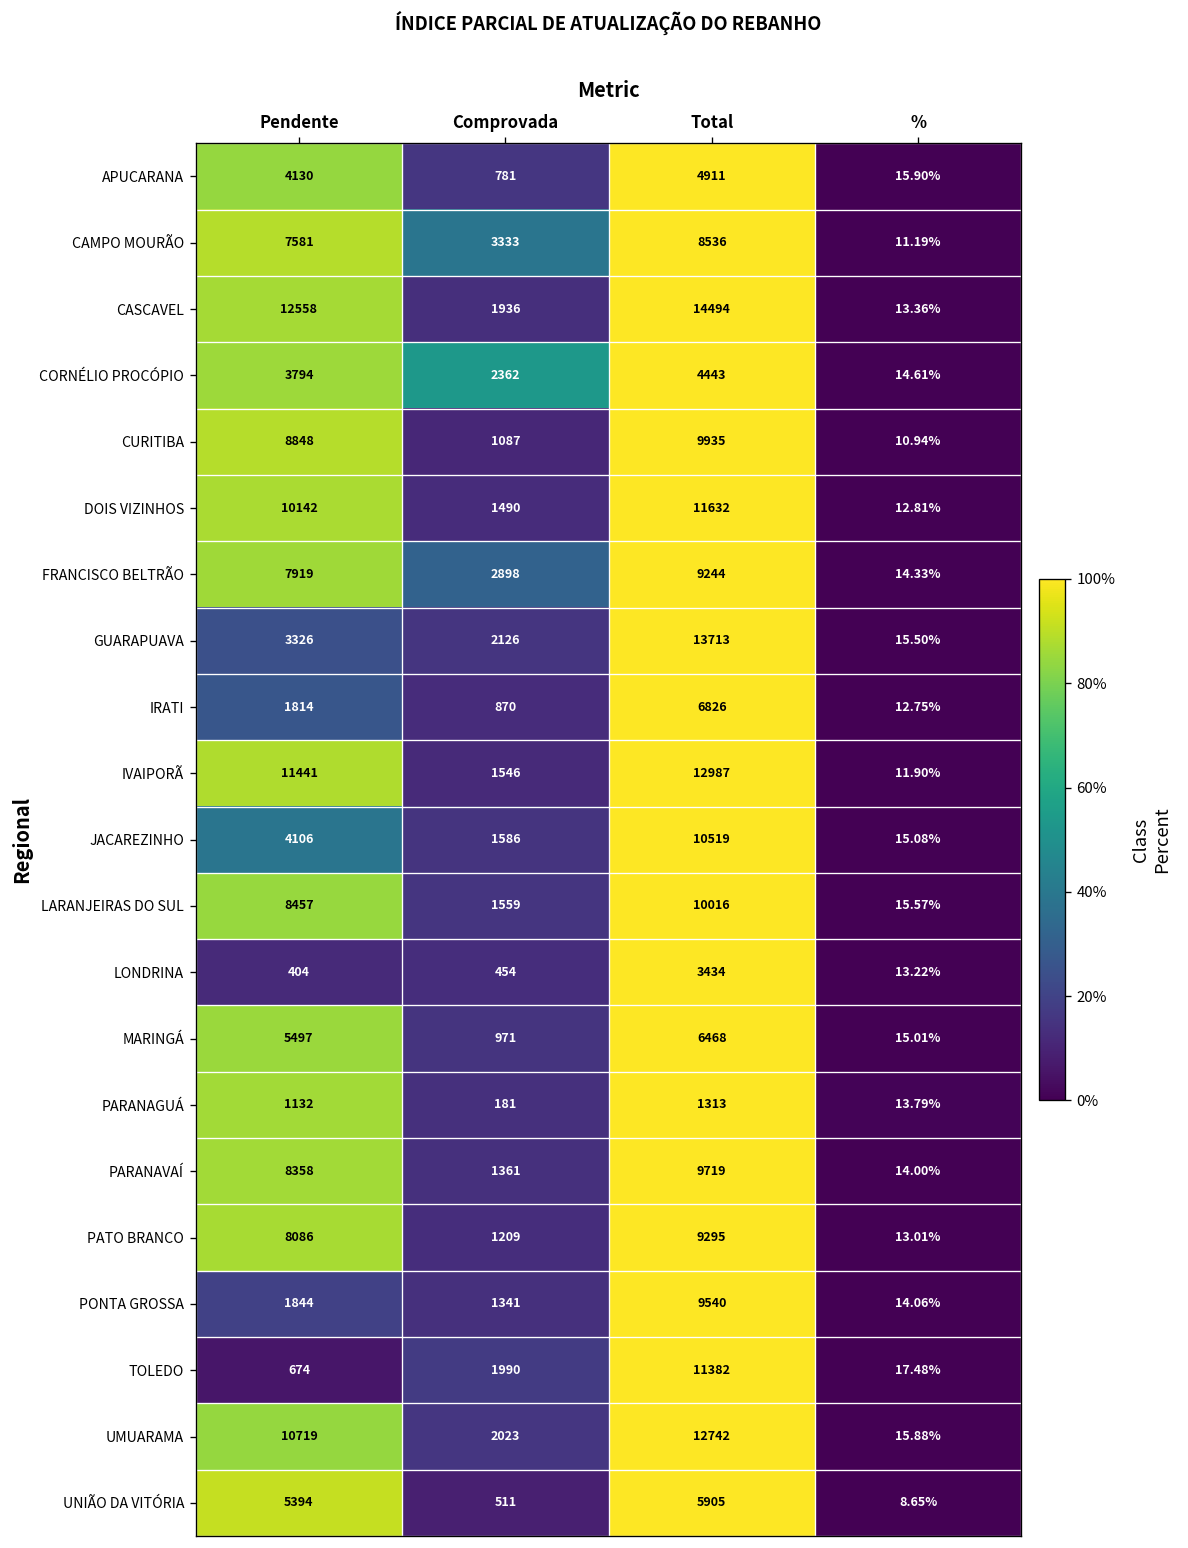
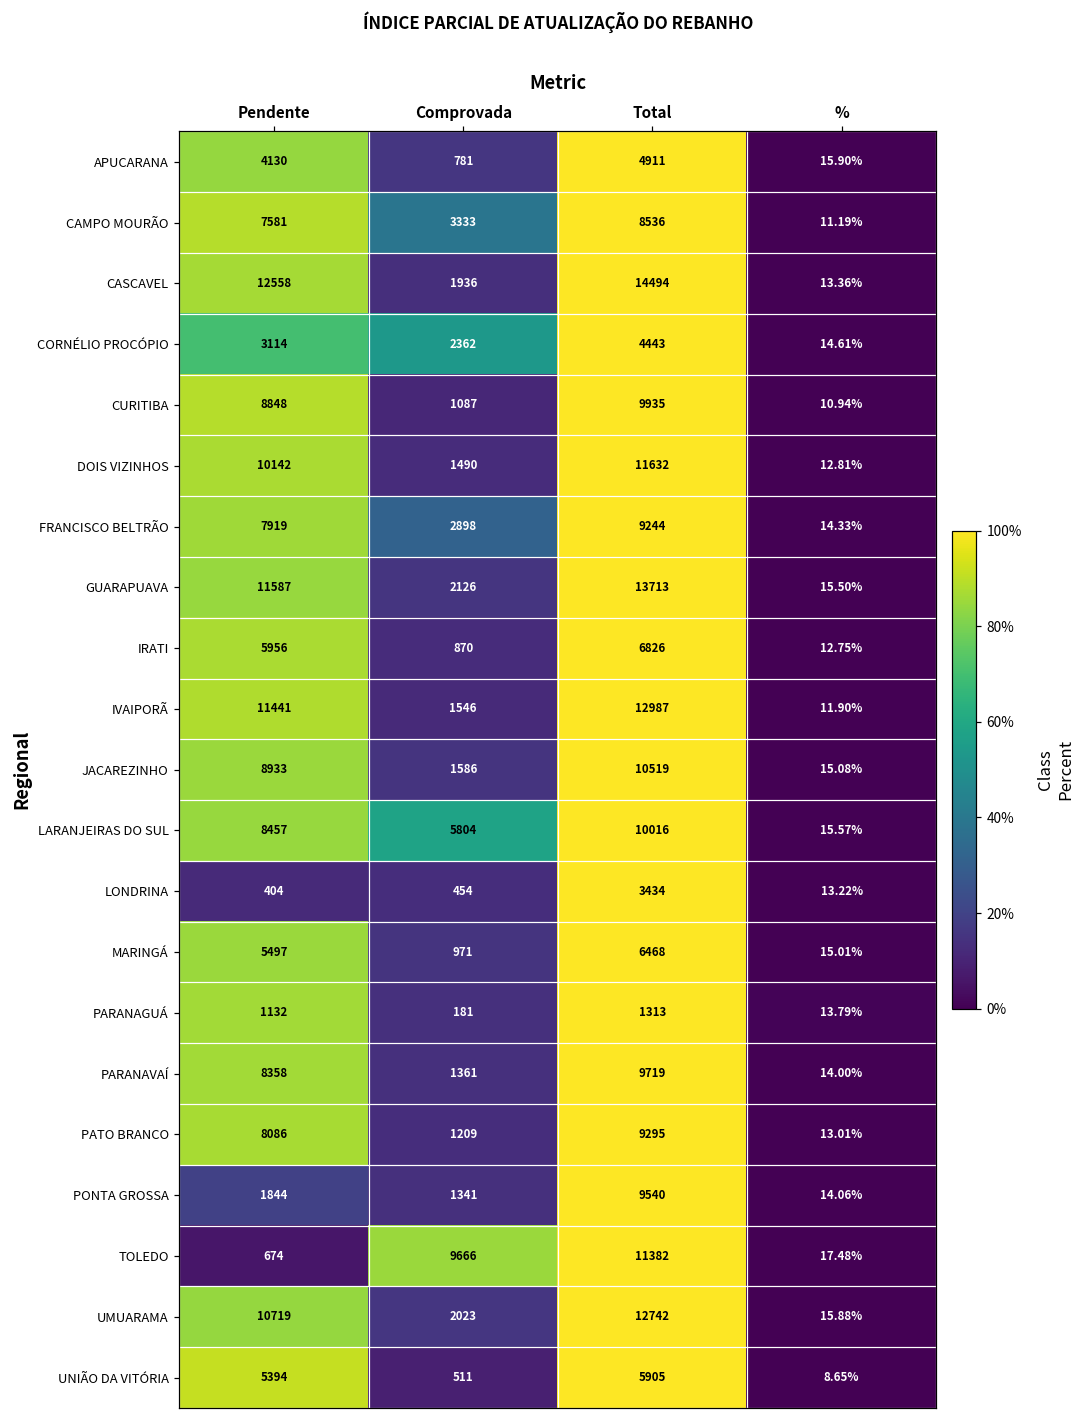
  {
    "APUCARANA": {
      "Pendente": "4130",
      "Comprovada": "781",
      "Total": "4911",
      "%": "15.90%"
    },
    "CAMPO MOURÃO": {
      "Pendente": "7581",
      "Comprovada": "3333",
      "Total": "8536",
      "%": "11.19%"
    },
    "CASCAVEL": {
      "Pendente": "12558",
      "Comprovada": "1936",
      "Total": "14494",
      "%": "13.36%"
    },
    "CORNÉLIO PROCÓPIO": {
-     "Pendente": "3794",
+     "Pendente": "3114",
      "Comprovada": "2362",
      "Total": "4443",
      "%": "14.61%"
    },
    "CURITIBA": {
      "Pendente": "8848",
      "Comprovada": "1087",
      "Total": "9935",
      "%": "10.94%"
    },
    "DOIS VIZINHOS": {
      "Pendente": "10142",
      "Comprovada": "1490",
      "Total": "11632",
      "%": "12.81%"
    },
    "FRANCISCO BELTRÃO": {
      "Pendente": "7919",
      "Comprovada": "2898",
      "Total": "9244",
      "%": "14.33%"
    },
    "GUARAPUAVA": {
-     "Pendente": "3326",
+     "Pendente": "11587",
      "Comprovada": "2126",
      "Total": "13713",
      "%": "15.50%"
    },
    "IRATI": {
-     "Pendente": "1814",
+     "Pendente": "5956",
      "Comprovada": "870",
      "Total": "6826",
      "%": "12.75%"
    },
    "IVAIPORÃ": {
      "Pendente": "11441",
      "Comprovada": "1546",
      "Total": "12987",
      "%": "11.90%"
    },
    "JACAREZINHO": {
-     "Pendente": "4106",
+     "Pendente": "8933",
      "Comprovada": "1586",
      "Total": "10519",
      "%": "15.08%"
    },
    "LARANJEIRAS DO SUL": {
      "Pendente": "8457",
-     "Comprovada": "1559",
+     "Comprovada": "5804",
      "Total": "10016",
      "%": "15.57%"
    },
    "LONDRINA": {
      "Pendente": "404",
      "Comprovada": "454",
      "Total": "3434",
      "%": "13.22%"
    },
    "MARINGÁ": {
      "Pendente": "5497",
      "Comprovada": "971",
      "Total": "6468",
      "%": "15.01%"
    },
    "PARANAGUÁ": {
      "Pendente": "1132",
      "Comprovada": "181",
      "Total": "1313",
      "%": "13.79%"
    },
    "PARANAVAÍ": {
      "Pendente": "8358",
      "Comprovada": "1361",
      "Total": "9719",
      "%": "14.00%"
    },
    "PATO BRANCO": {
      "Pendente": "8086",
      "Comprovada": "1209",
      "Total": "9295",
      "%": "13.01%"
    },
    "PONTA GROSSA": {
      "Pendente": "1844",
      "Comprovada": "1341",
      "Total": "9540",
      "%": "14.06%"
    },
    "TOLEDO": {
      "Pendente": "674",
-     "Comprovada": "1990",
+     "Comprovada": "9666",
      "Total": "11382",
      "%": "17.48%"
    },
    "UMUARAMA": {
      "Pendente": "10719",
      "Comprovada": "2023",
      "Total": "12742",
      "%": "15.88%"
    },
    "UNIÃO DA VITÓRIA": {
      "Pendente": "5394",
      "Comprovada": "511",
      "Total": "5905",
      "%": "8.65%"
    }
  }
